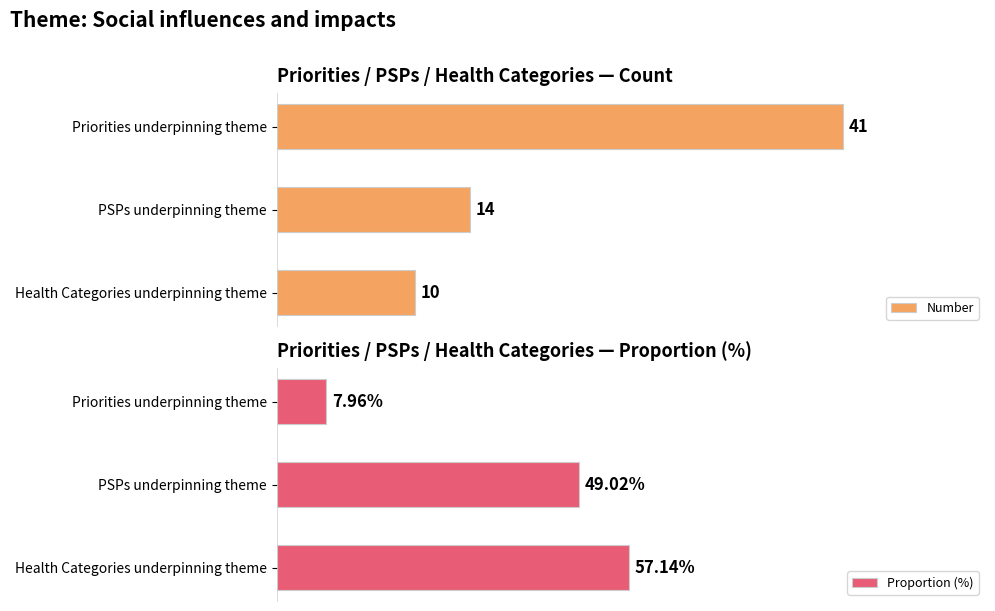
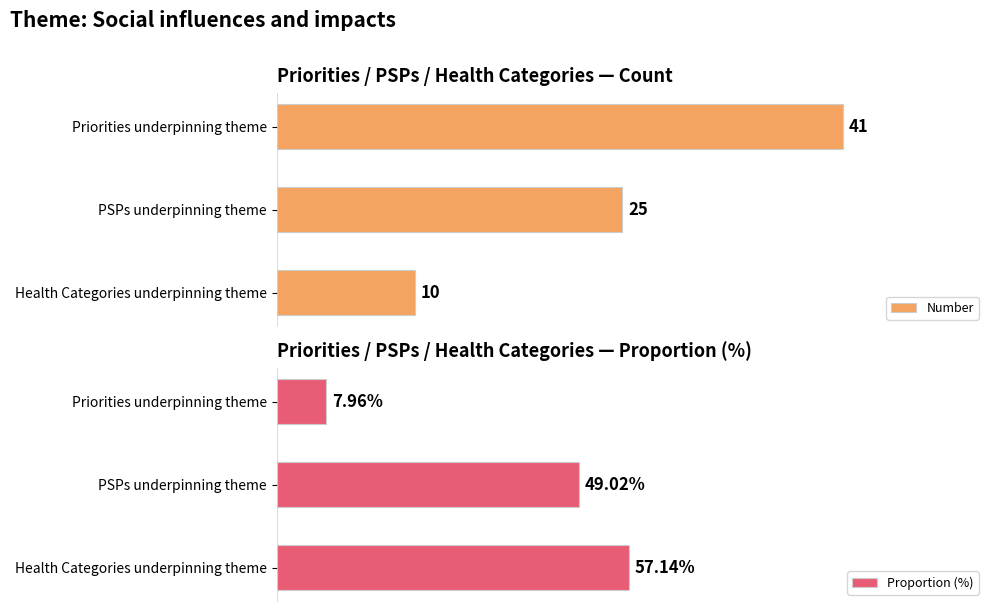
  {
    "Priorities / PSPs / Health Categories — Count": {
      "Priorities underpinning theme": "41",
-     "PSPs underpinning theme": "14",
+     "PSPs underpinning theme": "25",
      "Health Categories underpinning theme": "10"
    },
    "Priorities / PSPs / Health Categories — Proportion (%)": {
      "Priorities underpinning theme": "7.96%",
      "PSPs underpinning theme": "49.02%",
      "Health Categories underpinning theme": "57.14%"
    }
  }
